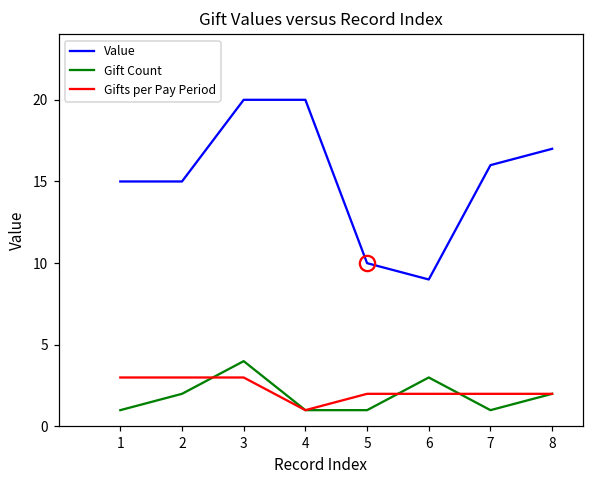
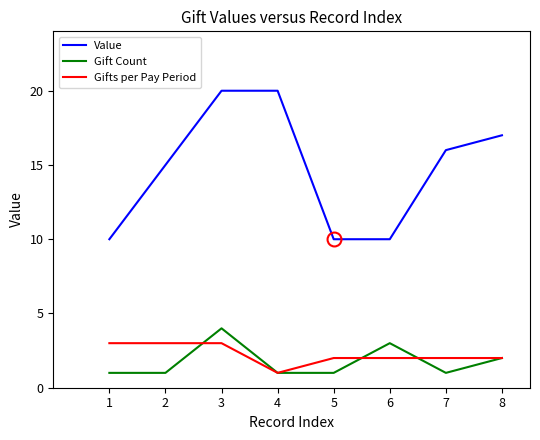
  {
    "Value": {
-     "1": 15,
+     "1": 10,
      "2": 15,
      "3": 20,
      "4": 20,
-     "6": 9,
+     "6": 10,
      "7": 16,
      "8": 17
    },
    "Gift Count": {
      "1": 1,
-     "2": 2,
+     "2": 1,
      "3": 4,
      "5": 1,
      "6": 3,
      "7": 1
    }
  }
